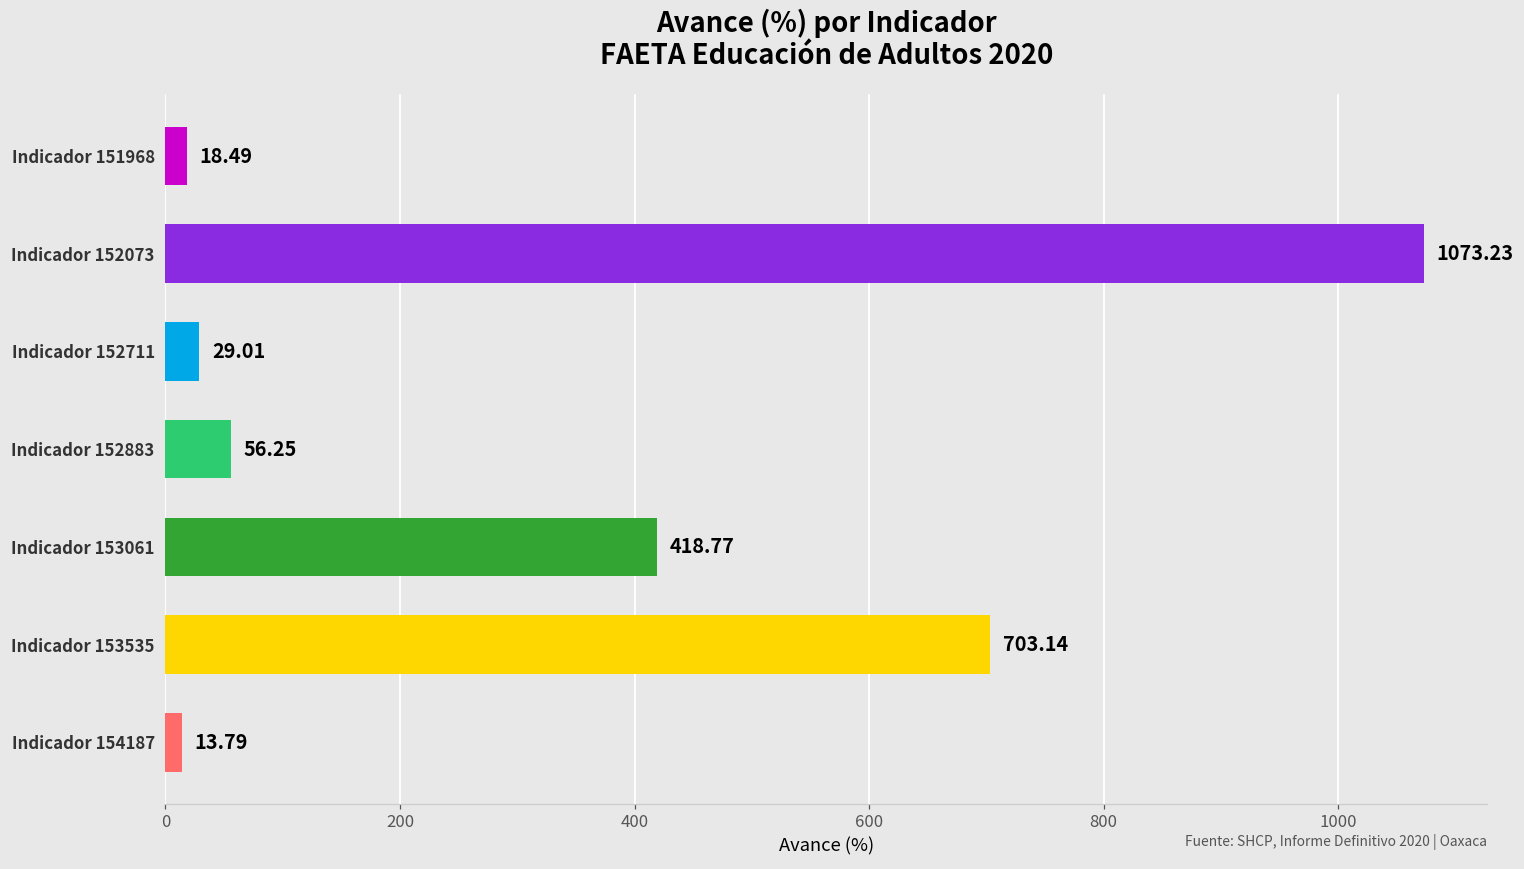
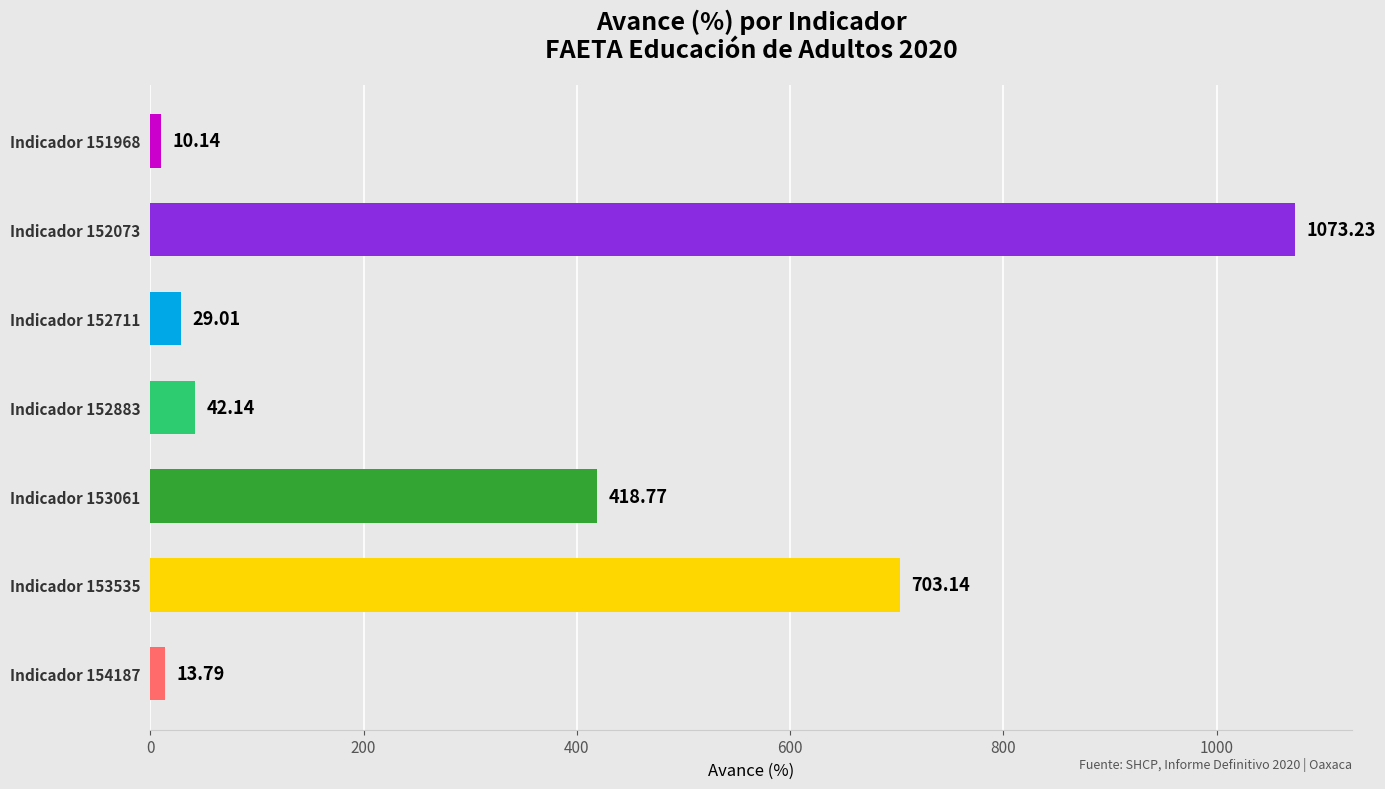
  {
-   "Indicador 151968": 18.49,
+   "Indicador 151968": 10.14,
    "Indicador 152073": 1073.23,
    "Indicador 152711": 29.01,
-   "Indicador 152883": 56.25,
+   "Indicador 152883": 42.14,
    "Indicador 153061": 418.77,
    "Indicador 153535": 703.14,
    "Indicador 154187": 13.79
  }
